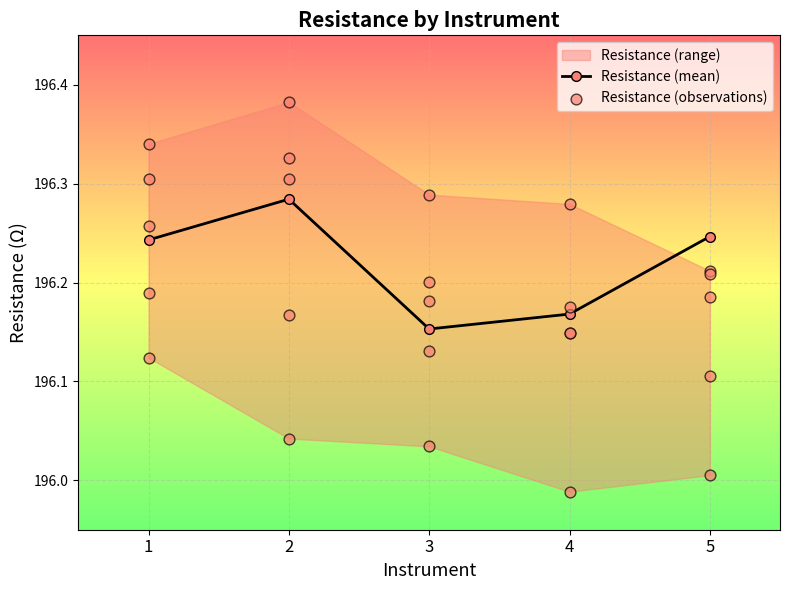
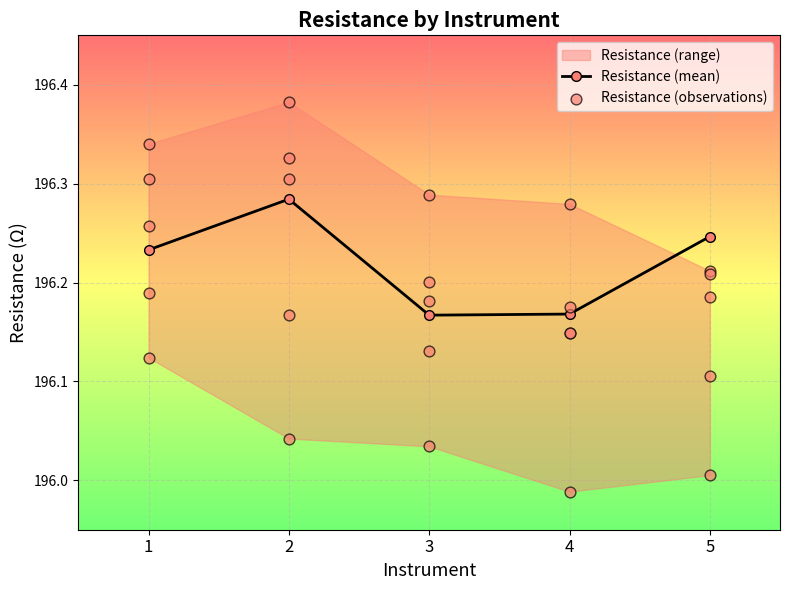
  {
    "Resistance (mean)": {
-     "1": 196.24,
+     "1": 196.23,
      "2": 196.28,
-     "3": 196.15,
+     "3": 196.17,
      "4": 196.17,
      "5": 196.25
    }
  }
